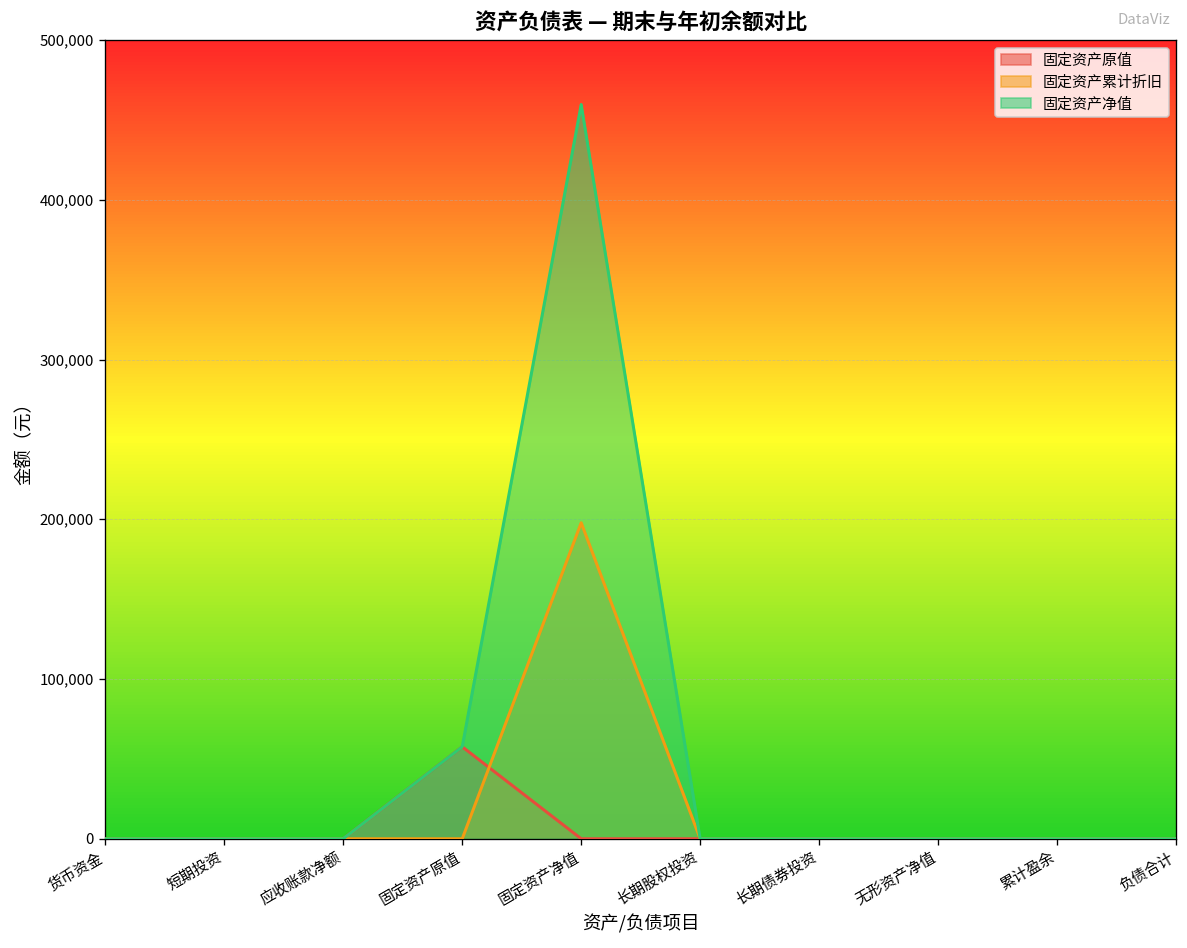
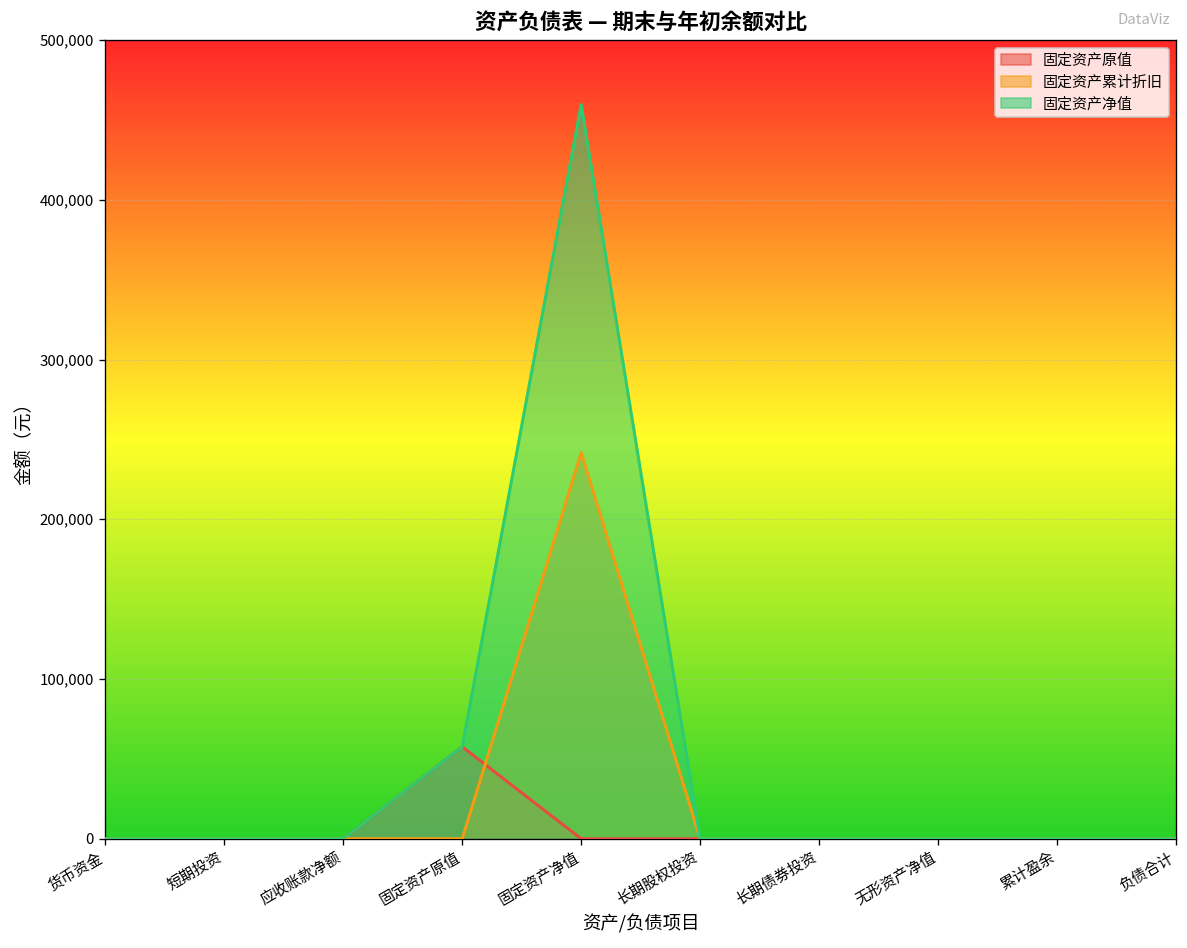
  {
    "固定资产原值": {
      "固定资产净值": "0"
    },
    "固定资产累计折旧": {
      "固定资产原值": "0",
-     "固定资产净值": "198,000"
+     "固定资产净值": "242,000"
    },
    "固定资产净值": {
      "固定资产净值": "460,000"
    }
  }
